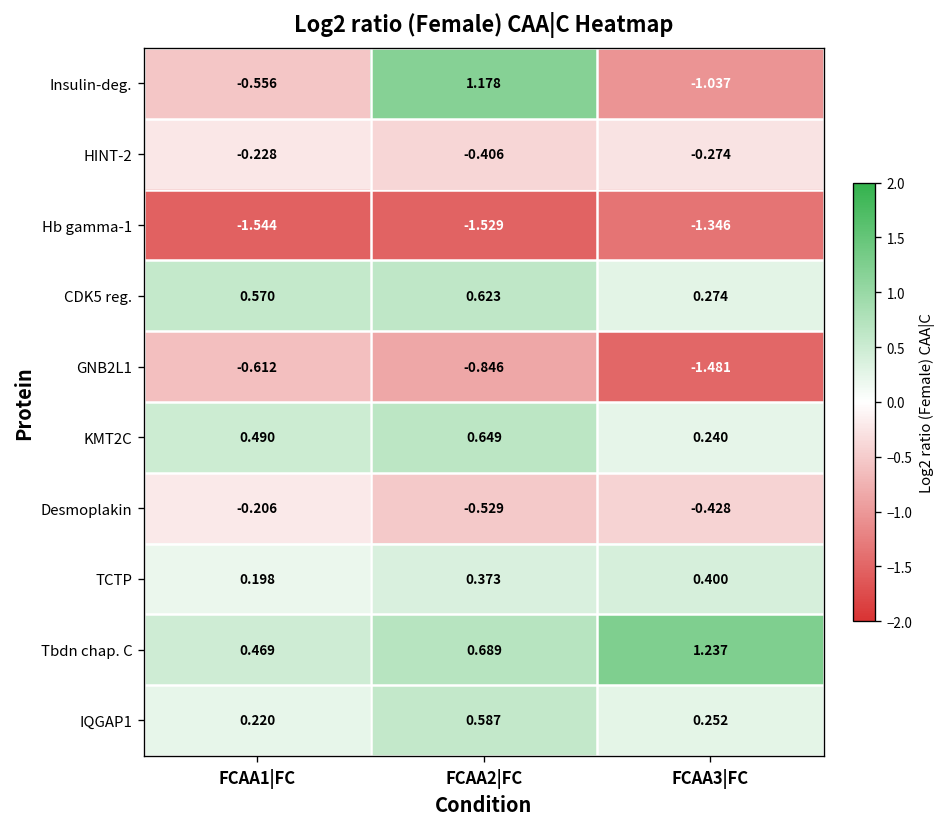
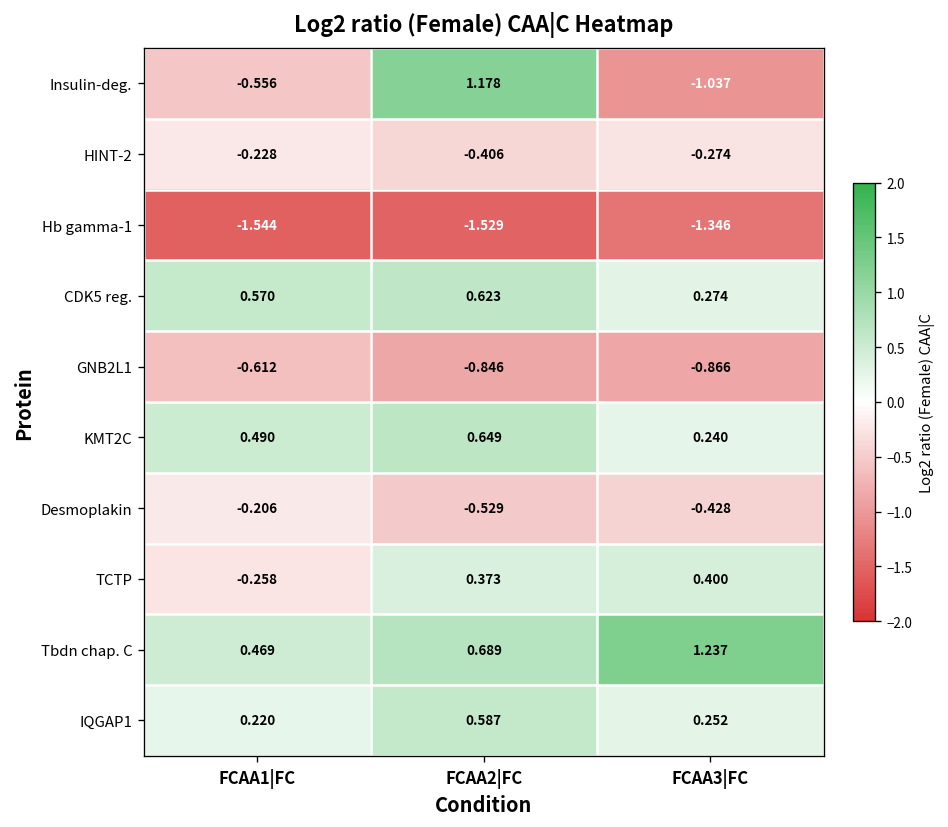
  {
    "Insulin-deg.": {
      "FCAA1|FC": -0.556,
      "FCAA2|FC": 1.178,
      "FCAA3|FC": -1.037
    },
    "HINT-2": {
      "FCAA1|FC": -0.228,
      "FCAA2|FC": -0.406,
      "FCAA3|FC": -0.274
    },
    "Hb gamma-1": {
      "FCAA1|FC": -1.544,
      "FCAA2|FC": -1.529,
      "FCAA3|FC": -1.346
    },
    "CDK5 reg.": {
      "FCAA1|FC": 0.570,
      "FCAA2|FC": 0.623,
      "FCAA3|FC": 0.274
    },
    "GNB2L1": {
      "FCAA1|FC": -0.612,
      "FCAA2|FC": -0.846,
-     "FCAA3|FC": -1.481
+     "FCAA3|FC": -0.866
    },
    "KMT2C": {
      "FCAA1|FC": 0.490,
      "FCAA2|FC": 0.649,
      "FCAA3|FC": 0.240
    },
    "Desmoplakin": {
      "FCAA1|FC": -0.206,
      "FCAA2|FC": -0.529,
      "FCAA3|FC": -0.428
    },
    "TCTP": {
-     "FCAA1|FC": 0.198,
+     "FCAA1|FC": -0.258,
      "FCAA2|FC": 0.373,
      "FCAA3|FC": 0.400
    },
    "Tbdn chap. C": {
      "FCAA1|FC": 0.469,
      "FCAA2|FC": 0.689,
      "FCAA3|FC": 1.237
    },
    "IQGAP1": {
      "FCAA1|FC": 0.220,
      "FCAA2|FC": 0.587,
      "FCAA3|FC": 0.252
    }
  }
